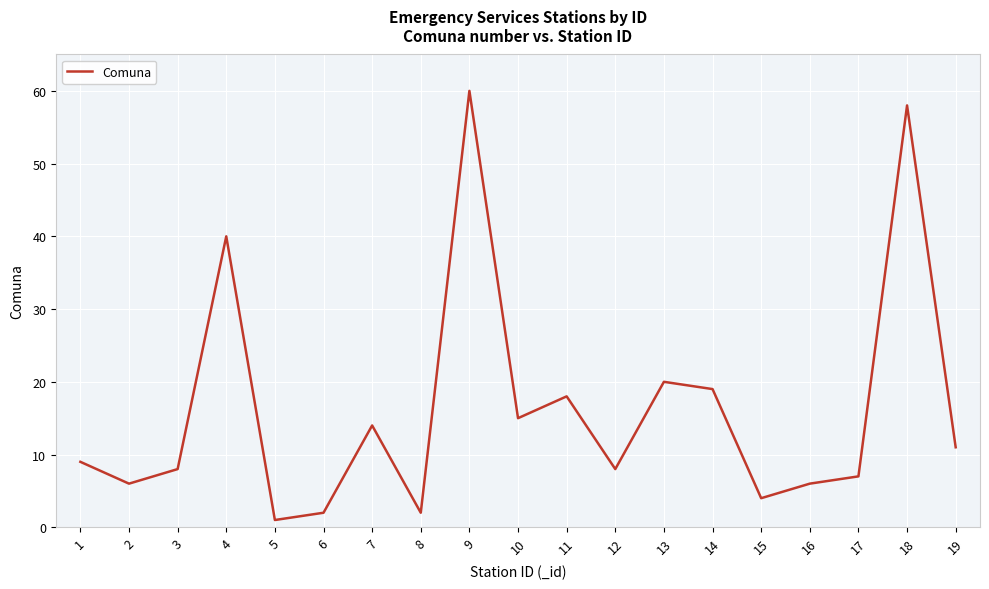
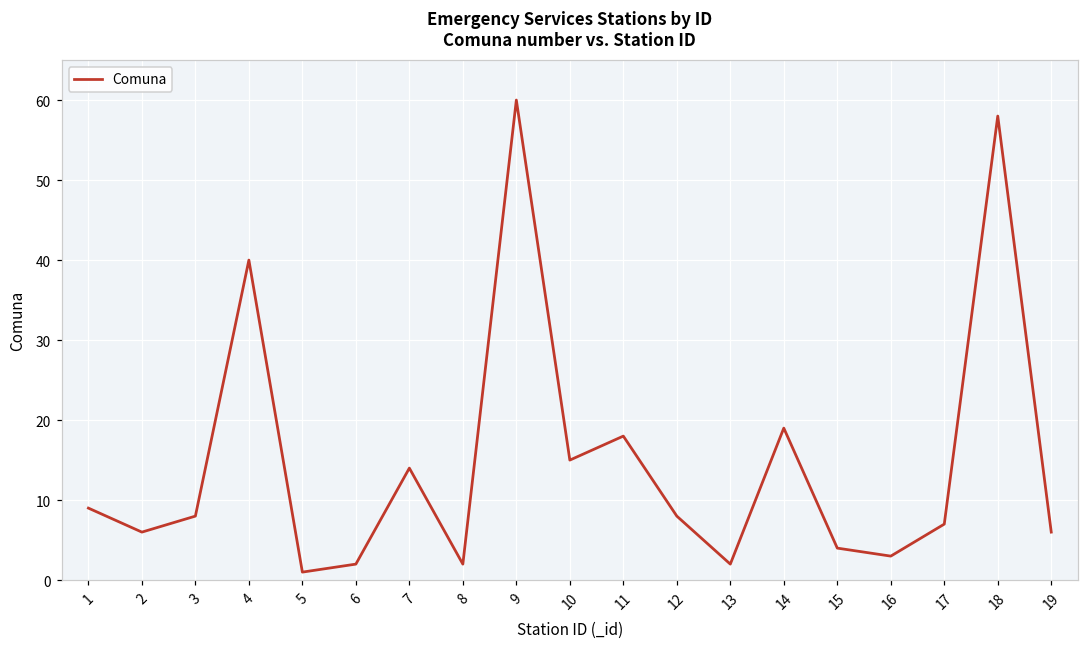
  {
    "1": 9,
    "2": 6,
    "3": 8,
    "4": 40,
    "5": 1,
    "6": 2,
    "7": 14,
    "8": 2,
    "9": 60,
    "10": 15,
    "11": 18,
    "12": 8,
-   "13": 20,
+   "13": 2,
    "14": 19,
    "15": 4,
-   "16": 6,
+   "16": 3,
    "17": 7,
    "18": 58,
-   "19": 11
+   "19": 6
  }
